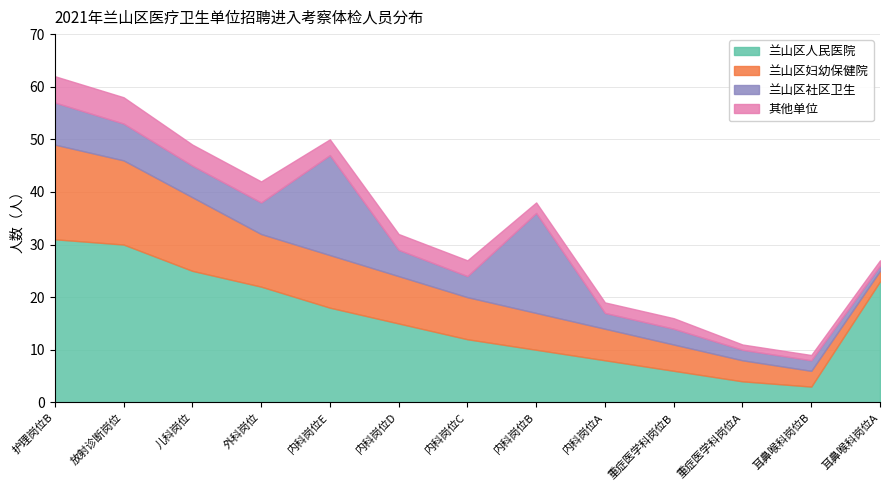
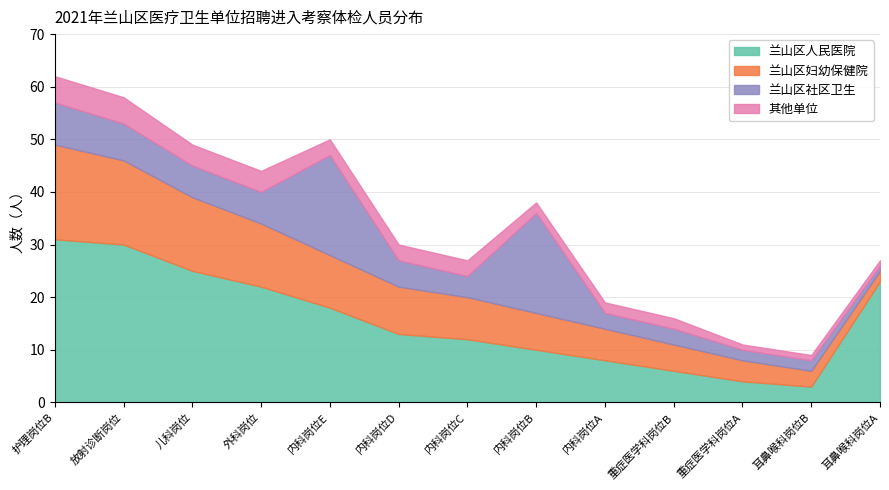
  {
    "兰山区人民医院": {
      "护理岗位B": 31,
      "放射诊断岗位": 30,
      "儿科岗位": 25,
      "外科岗位": 22,
      "内科岗位E": 18,
-     "内科岗位D": 15,
+     "内科岗位D": 13,
      "内科岗位C": 12,
      "内科岗位B": 10,
      "内科岗位A": 8,
      "重症医学科岗位B": 6,
      "重症医学科岗位A": 4,
      "耳鼻喉科岗位B": 3,
      "耳鼻喉科岗位A": 23
    },
    "兰山区妇幼保健院": {
      "护理岗位B": 18,
      "放射诊断岗位": 16,
      "儿科岗位": 14,
-     "外科岗位": 10,
+     "外科岗位": 12,
      "内科岗位E": 10,
      "内科岗位D": 9,
      "内科岗位C": 8,
      "内科岗位B": 7,
      "内科岗位A": 6,
      "重症医学科岗位B": 5,
      "重症医学科岗位A": 4,
      "耳鼻喉科岗位B": 3,
      "耳鼻喉科岗位A": 2
    },
    "兰山区社区卫生": {
      "护理岗位B": 8,
      "放射诊断岗位": 7,
      "儿科岗位": 6,
      "外科岗位": 6,
      "内科岗位E": 19,
      "内科岗位D": 5,
      "内科岗位C": 4,
      "内科岗位B": 19,
      "内科岗位A": 3,
      "重症医学科岗位B": 3,
      "重症医学科岗位A": 2,
      "耳鼻喉科岗位B": 2,
      "耳鼻喉科岗位A": 1
    },
    "其他单位": {
      "护理岗位B": 5,
      "放射诊断岗位": 5,
      "儿科岗位": 4,
      "外科岗位": 4,
      "内科岗位E": 3,
      "内科岗位D": 3,
      "内科岗位C": 3,
      "内科岗位B": 2,
      "内科岗位A": 2,
      "重症医学科岗位B": 2,
      "重症医学科岗位A": 1,
      "耳鼻喉科岗位B": 1,
      "耳鼻喉科岗位A": 1
    }
  }
